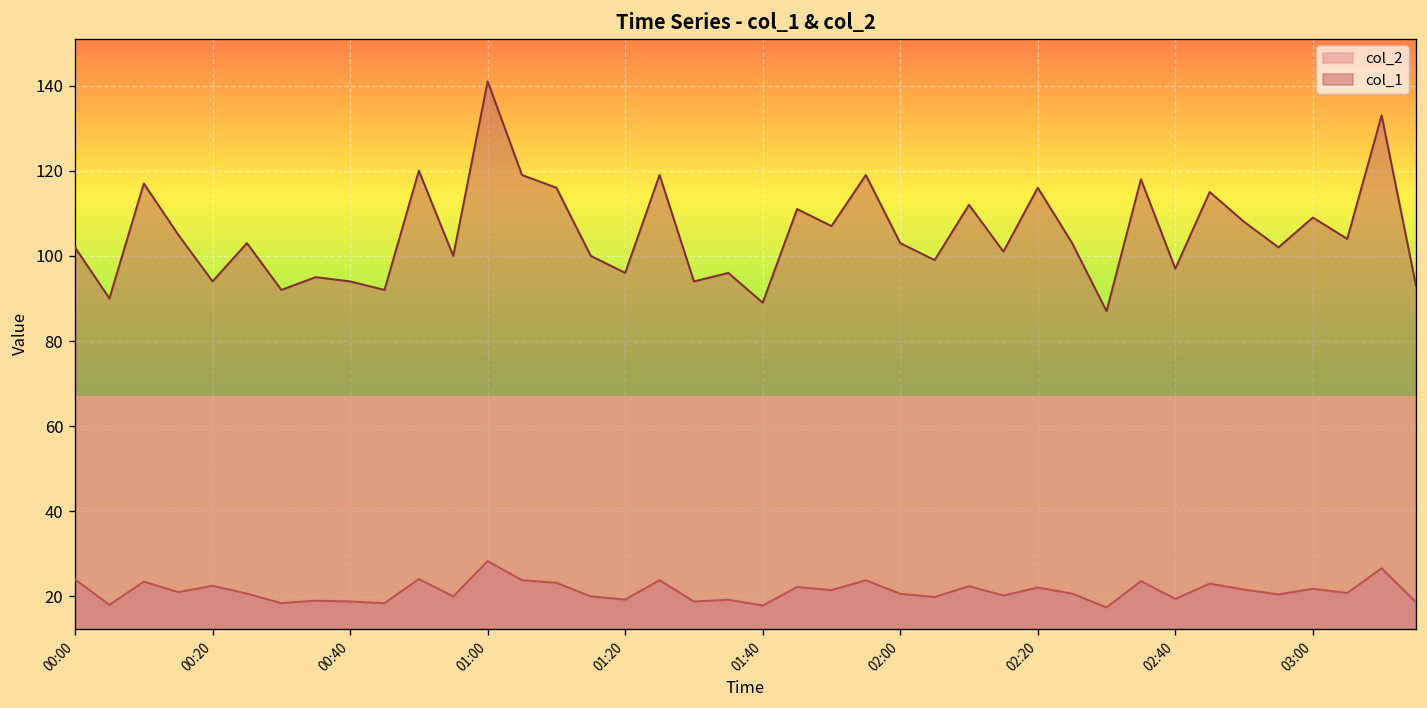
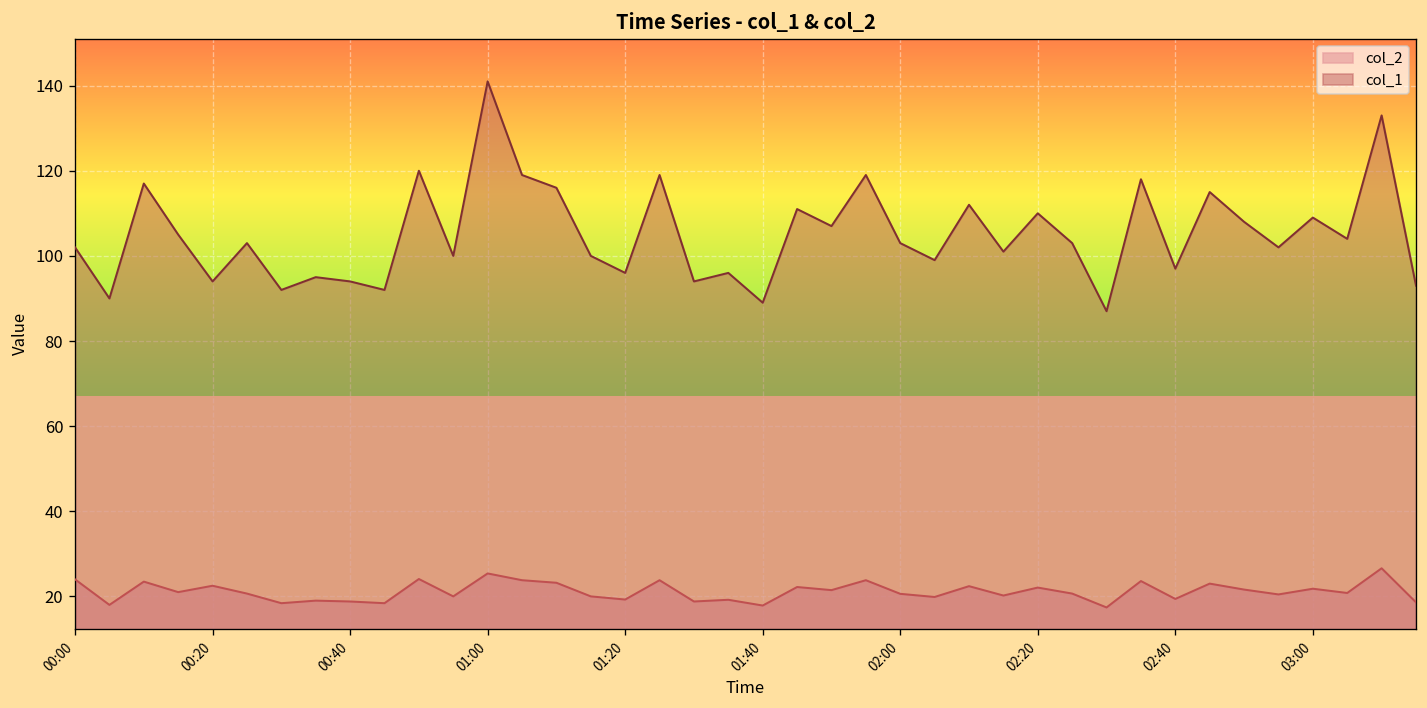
  {
    "col_2": {
      "00:00": 24,
      "00:20": 23,
      "00:40": 19,
-     "01:00": 28,
+     "01:00": 25,
      "01:20": 19,
      "01:40": 18,
      "02:00": 21,
      "02:20": 22,
      "02:40": 19,
      "03:00": 22
    },
    "col_1": {
      "00:00": 102,
      "00:20": 94,
      "00:40": 94,
      "01:00": 141,
      "01:20": 96,
      "01:40": 89,
      "02:00": 103,
-     "02:20": 116,
+     "02:20": 110,
      "02:40": 97,
      "03:00": 109
    }
  }
